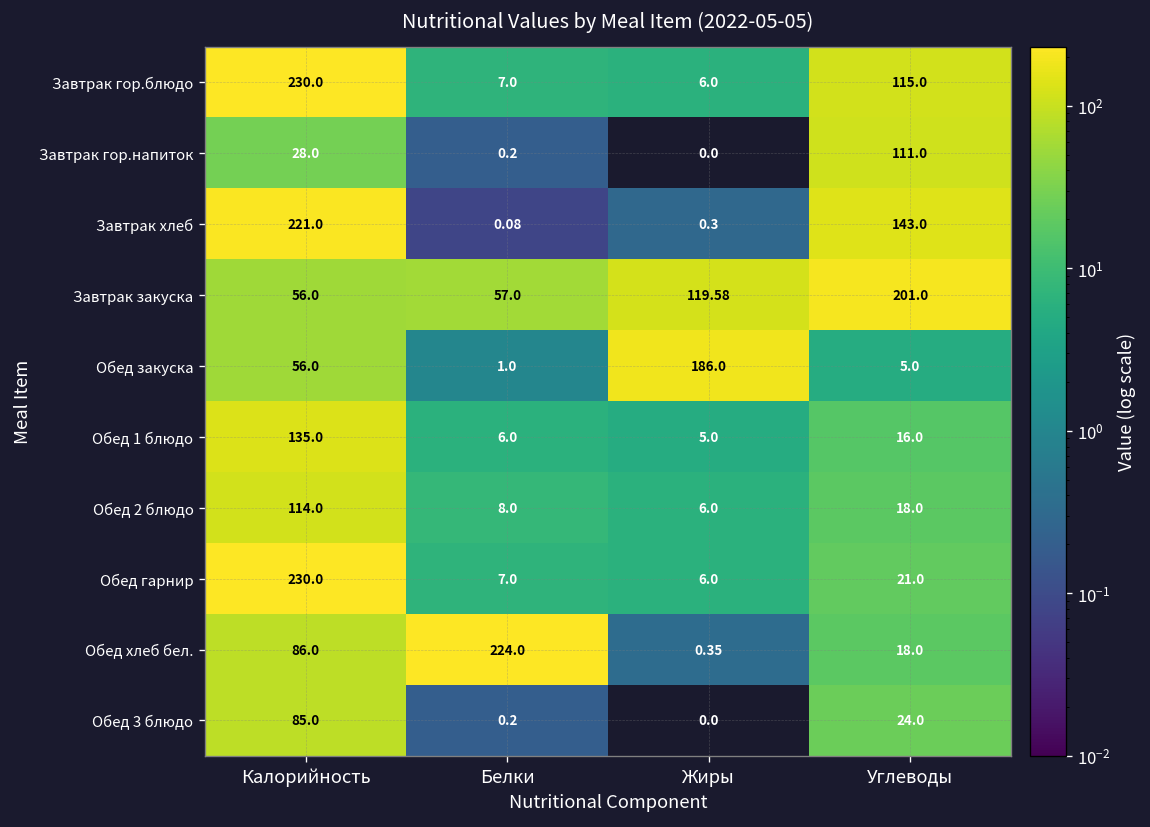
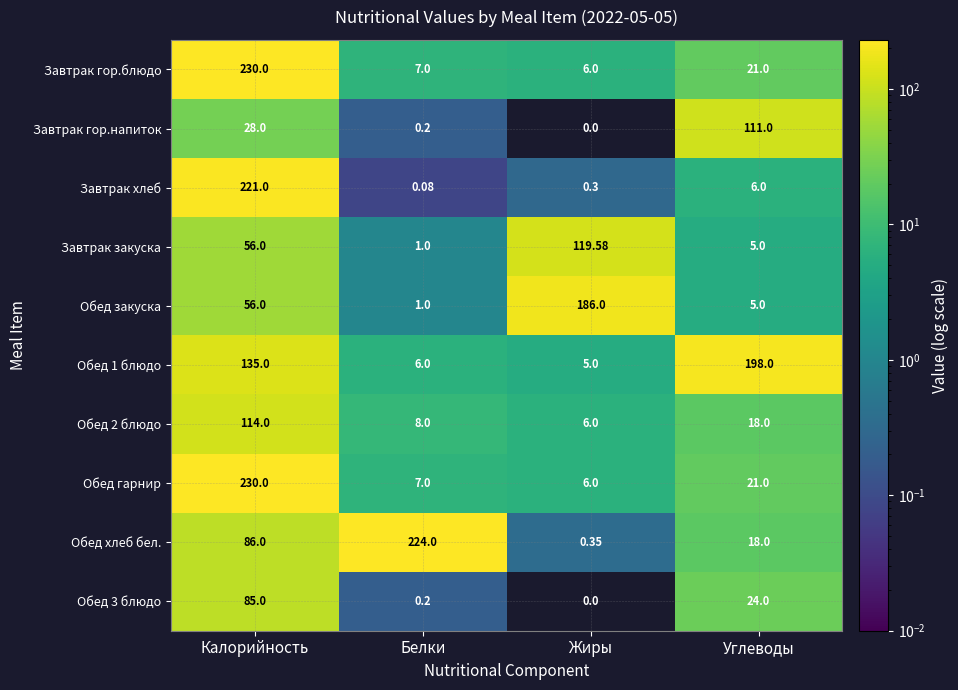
  {
    "Завтрак гор.блюдо": {
      "Калорийность": 230.0,
      "Белки": 7.0,
      "Жиры": 6.0,
-     "Углеводы": 115.0
+     "Углеводы": 21.0
    },
    "Завтрак гор.напиток": {
      "Калорийность": 28.0,
      "Белки": 0.2,
      "Жиры": 0.0,
      "Углеводы": 111.0
    },
    "Завтрак хлеб": {
      "Калорийность": 221.0,
      "Белки": 0.08,
      "Жиры": 0.3,
-     "Углеводы": 143.0
+     "Углеводы": 6.0
    },
    "Завтрак закуска": {
      "Калорийность": 56.0,
-     "Белки": 57.0,
+     "Белки": 1.0,
      "Жиры": 119.58,
-     "Углеводы": 201.0
+     "Углеводы": 5.0
    },
    "Обед закуска": {
      "Калорийность": 56.0,
      "Белки": 1.0,
      "Жиры": 186.0,
      "Углеводы": 5.0
    },
    "Обед 1 блюдо": {
      "Калорийность": 135.0,
      "Белки": 6.0,
      "Жиры": 5.0,
-     "Углеводы": 16.0
+     "Углеводы": 198.0
    },
    "Обед 2 блюдо": {
      "Калорийность": 114.0,
      "Белки": 8.0,
      "Жиры": 6.0,
      "Углеводы": 18.0
    },
    "Обед гарнир": {
      "Калорийность": 230.0,
      "Белки": 7.0,
      "Жиры": 6.0,
      "Углеводы": 21.0
    },
    "Обед хлеб бел.": {
      "Калорийность": 86.0,
      "Белки": 224.0,
      "Жиры": 0.35,
      "Углеводы": 18.0
    },
    "Обед 3 блюдо": {
      "Калорийность": 85.0,
      "Белки": 0.2,
      "Жиры": 0.0,
      "Углеводы": 24.0
    }
  }
